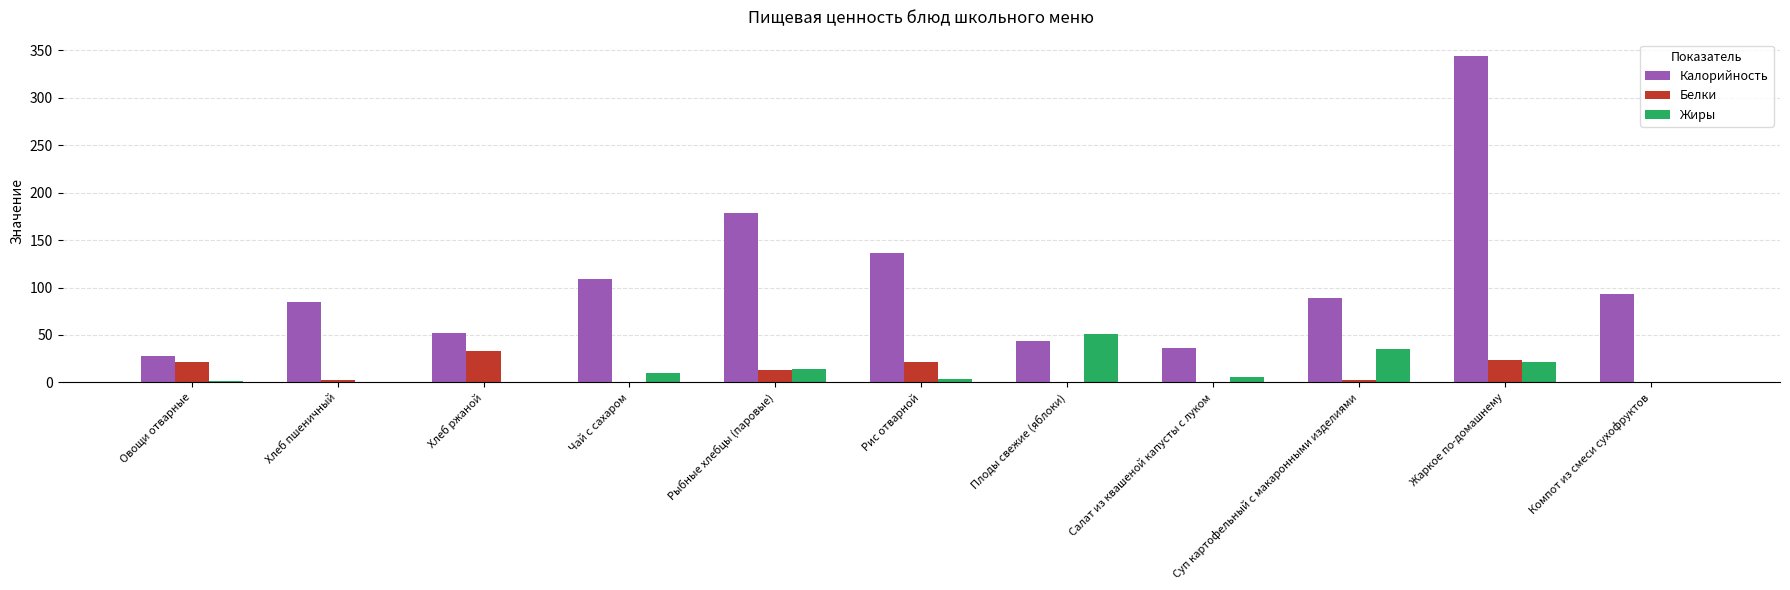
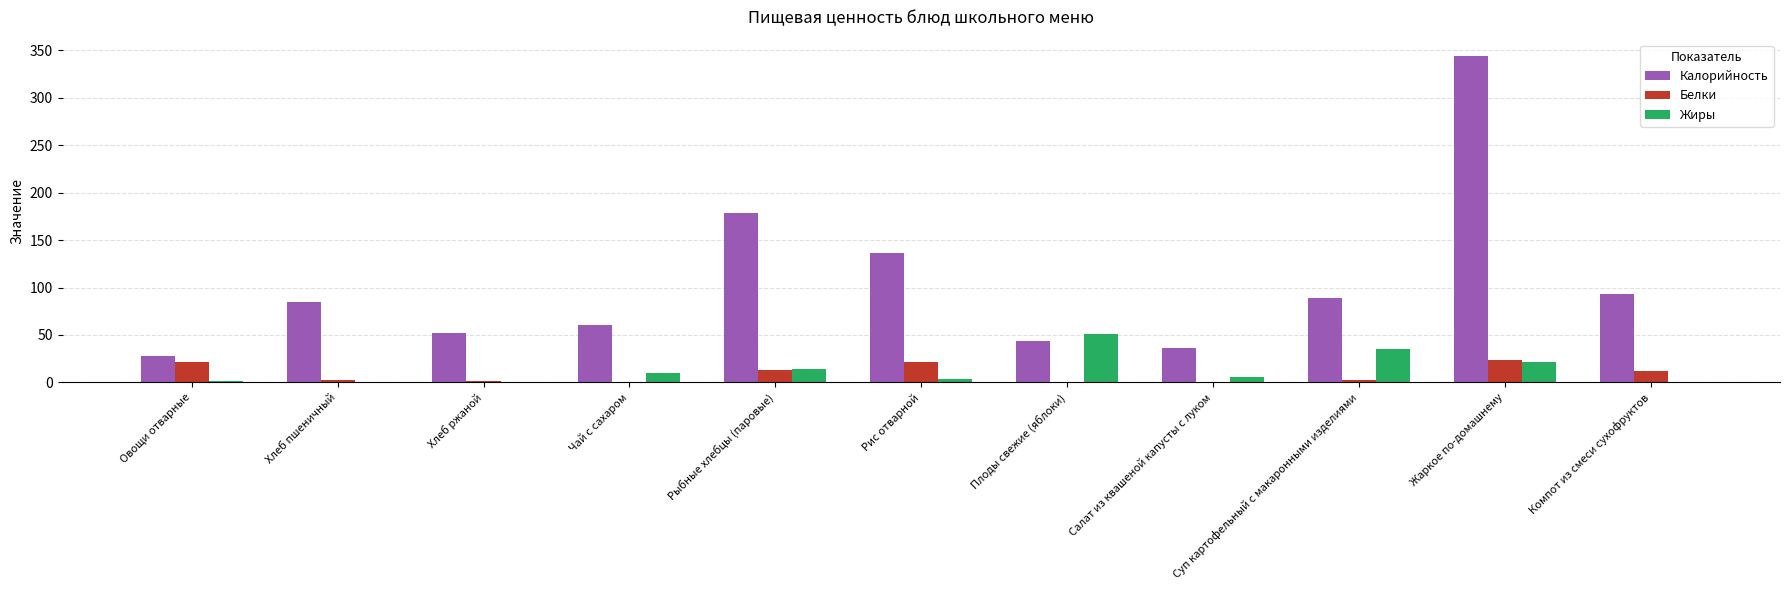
  {
    "Калорийность": {
      "Овощи отварные": 30,
      "Хлеб пшеничный": 80,
      "Хлеб ржаной": 50,
-     "Чай с сахаром": 110,
+     "Чай с сахаром": 60,
      "Рыбные хлебцы (паровые)": 180,
      "Рис отварной": 140,
      "Плоды свежие (яблоки)": 40,
      "Салат из квашеной капусты с луком": 40,
      "Суп картофельный с макаронными изделиями": 90,
      "Жаркое по-домашнему": 340,
      "Компот из смеси сухофруктов": 90
    },
    "Белки": {
      "Овощи отварные": 20,
-     "Хлеб ржаной": 30,
+     "Хлеб ржаной": 0,
      "Рыбные хлебцы (паровые)": 10,
      "Рис отварной": 20,
      "Жаркое по-домашнему": 20,
-     "Компот из смеси сухофруктов": 0
+     "Компот из смеси сухофруктов": 10
    },
    "Жиры": {
      "Чай с сахаром": 10,
      "Рыбные хлебцы (паровые)": 10,
      "Рис отварной": 0,
      "Плоды свежие (яблоки)": 50,
      "Салат из квашеной капусты с луком": 10,
      "Суп картофельный с макаронными изделиями": 40,
      "Жаркое по-домашнему": 20,
      "Компот из смеси сухофруктов": 0
    }
  }
